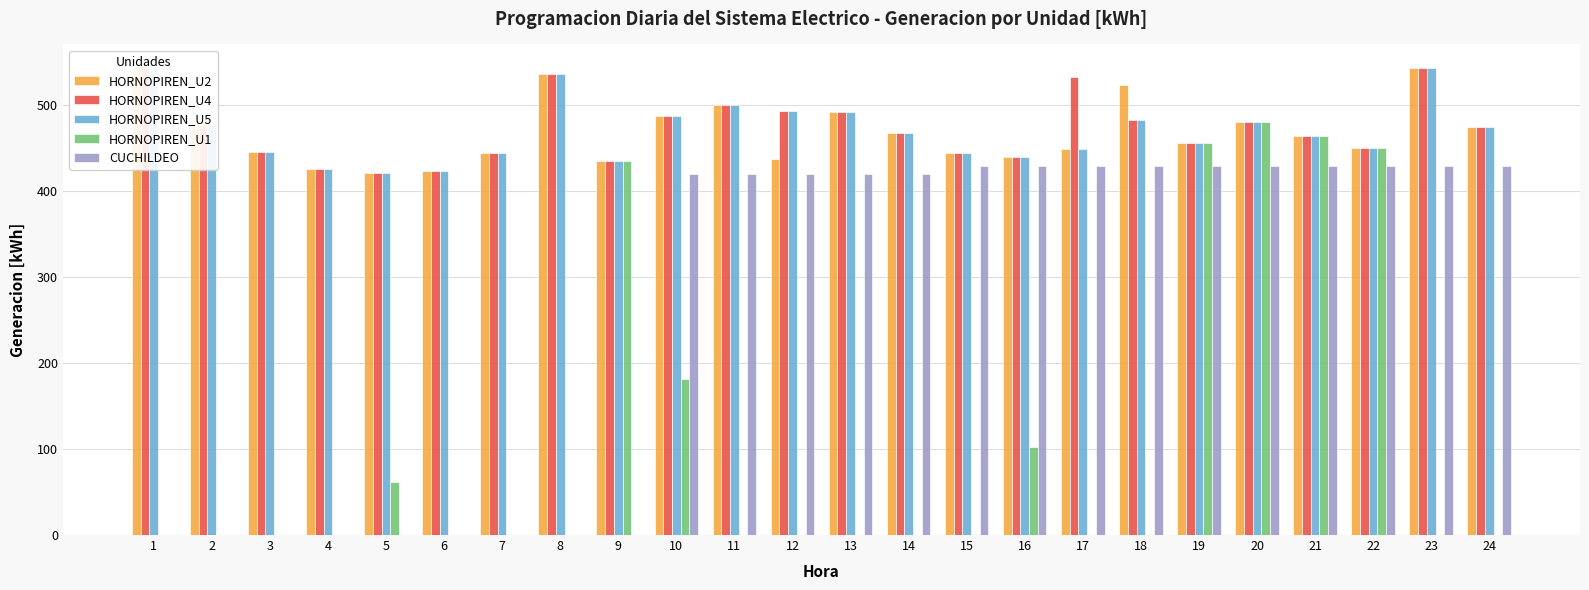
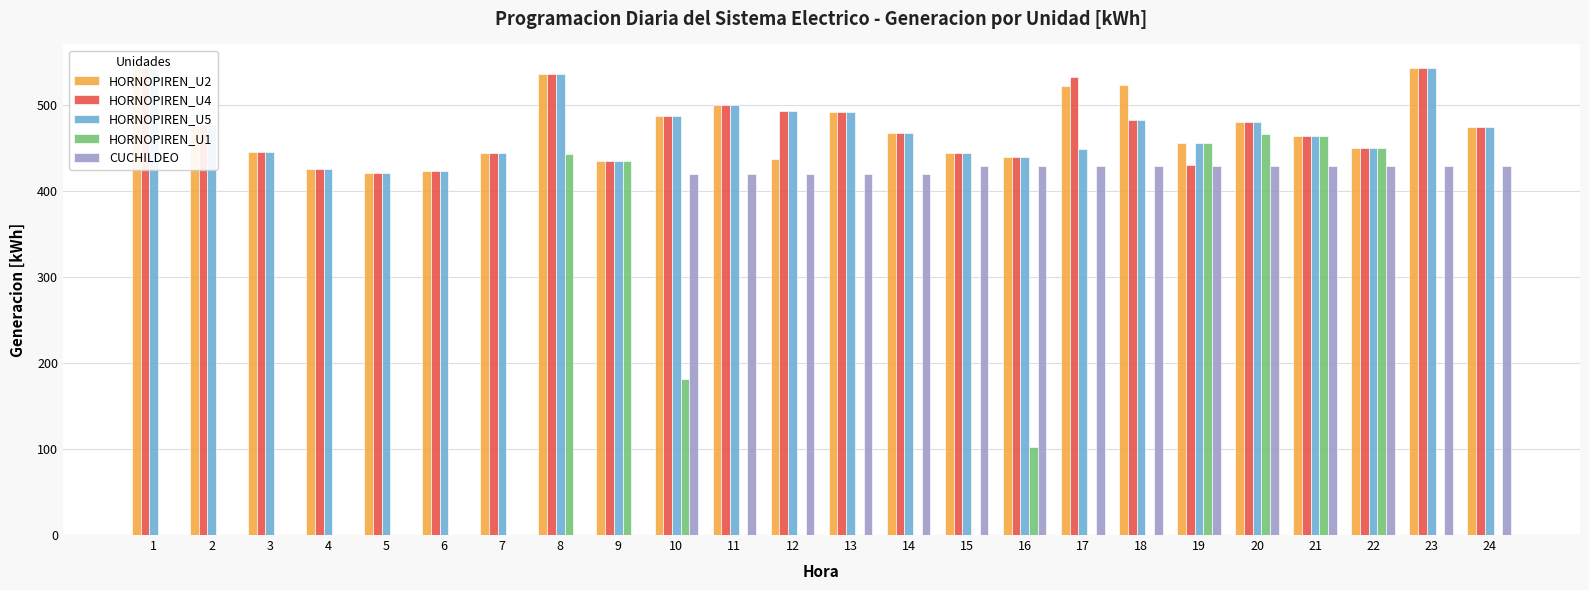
  {
    "HORNOPIREN_U2": {
      "3": 450,
      "4": 430,
      "5": 420,
      "6": 420,
      "7": 440,
      "8": 540,
      "9": 440,
      "10": 490,
      "11": 500,
      "12": 440,
      "13": 490,
      "14": 470,
      "15": 450,
      "16": 440,
-     "17": 450,
+     "17": 520,
      "18": 520,
      "19": 460,
      "20": 480,
      "21": 460,
      "22": 450,
      "23": 540,
      "24": 480
    },
    "HORNOPIREN_U4": {
      "3": 450,
      "4": 430,
      "5": 420,
      "6": 420,
      "7": 440,
      "8": 540,
      "9": 440,
      "10": 490,
      "11": 500,
      "12": 490,
      "13": 490,
      "14": 470,
      "15": 450,
      "16": 440,
      "17": 530,
      "18": 480,
-     "19": 460,
+     "19": 430,
      "20": 480,
      "21": 460,
      "22": 450,
      "23": 540,
      "24": 480
    },
    "HORNOPIREN_U1": {
      "1": 0,
      "2": 0,
      "3": 0,
      "4": 0,
-     "5": 60,
+     "5": 0,
      "6": 0,
      "7": 0,
-     "8": 0,
+     "8": 440,
      "9": 440,
      "10": 180,
      "11": 0,
      "12": 0,
      "13": 0,
      "14": 0,
      "15": 0,
      "16": 100,
      "17": 0,
      "18": 0,
      "19": 460,
-     "20": 480,
+     "20": 470,
      "21": 460,
      "22": 450,
      "23": 0,
      "24": 0
    }
  }
